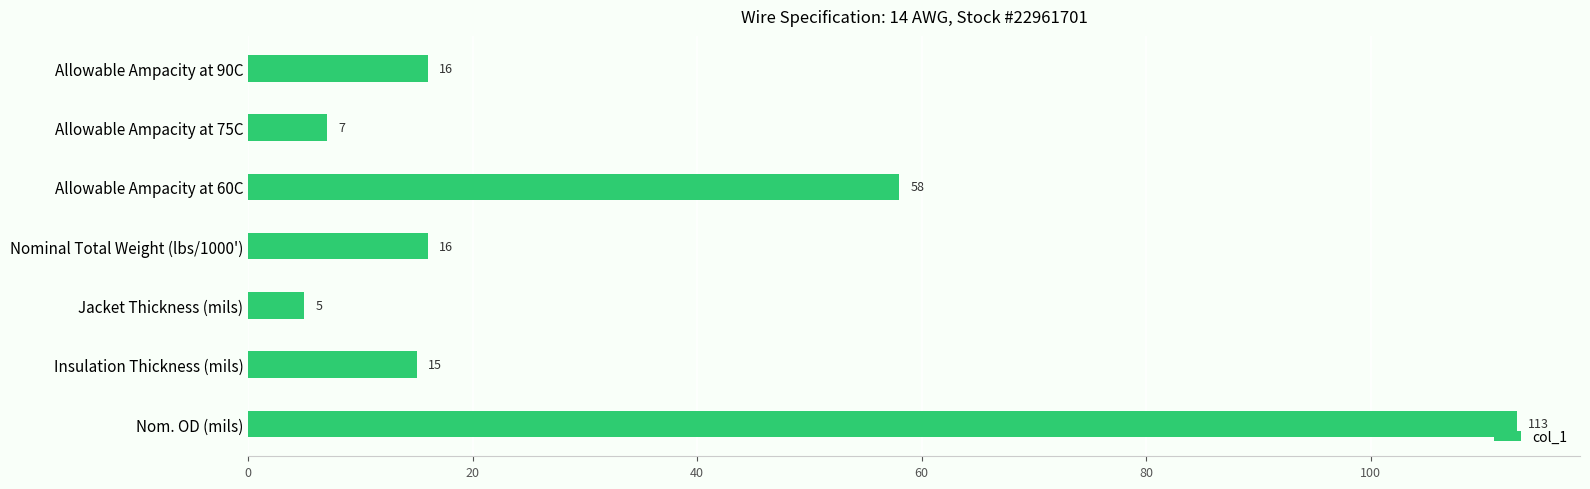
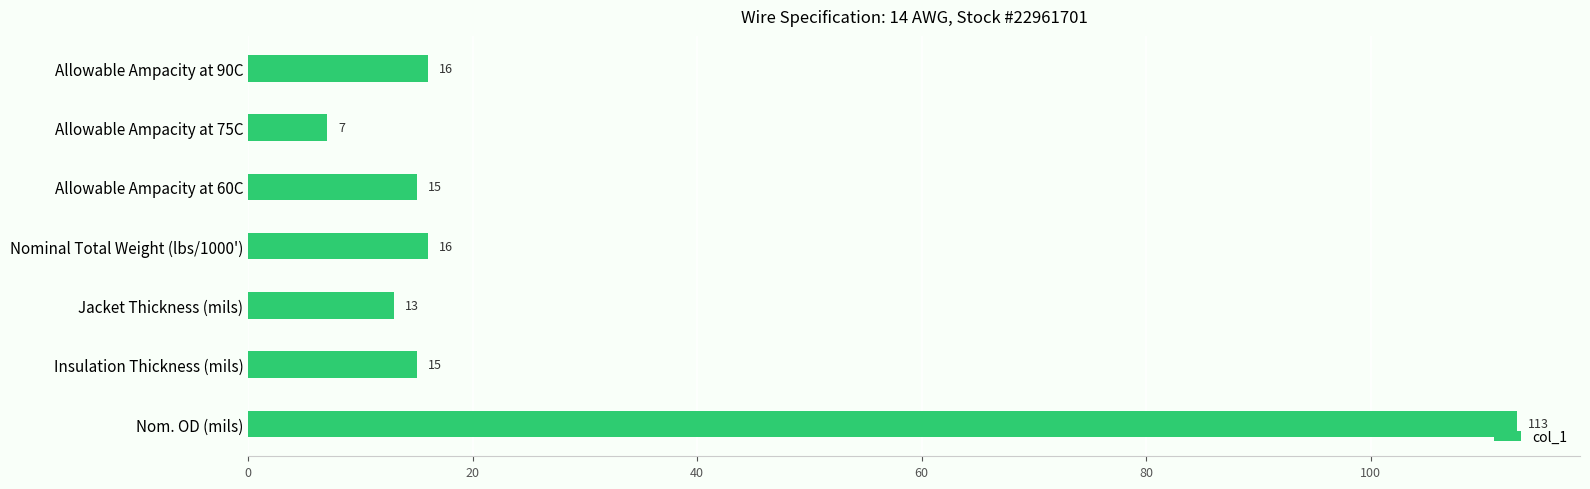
  {
    "Allowable Ampacity at 90C": 16,
    "Allowable Ampacity at 75C": 7,
-   "Allowable Ampacity at 60C": 58,
+   "Allowable Ampacity at 60C": 15,
    "Nominal Total Weight (lbs/1000')": 16,
-   "Jacket Thickness (mils)": 5,
+   "Jacket Thickness (mils)": 13,
    "Insulation Thickness (mils)": 15,
    "Nom. OD (mils)": 113
  }
